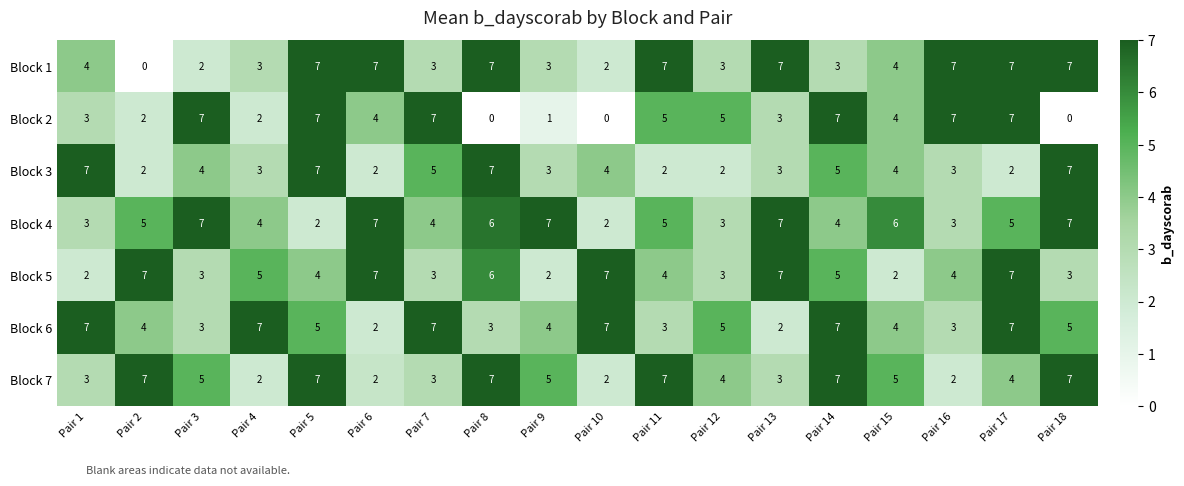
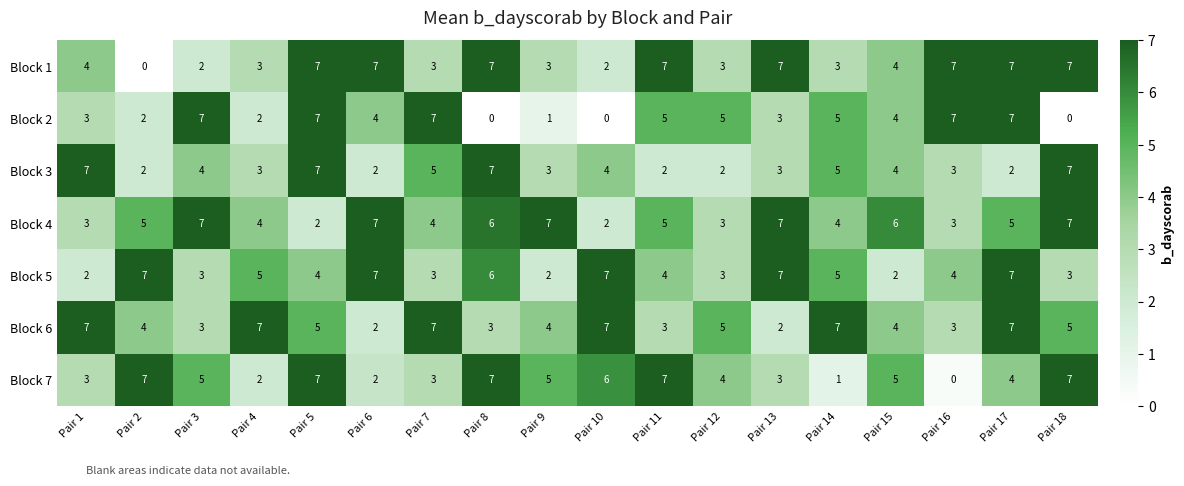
  {
    "Block 1": {
      "Pair 1": 4,
      "Pair 2": 0,
      "Pair 3": 2,
      "Pair 4": 3,
      "Pair 5": 7,
      "Pair 6": 7,
      "Pair 7": 3,
      "Pair 8": 7,
      "Pair 9": 3,
      "Pair 10": 2,
      "Pair 11": 7,
      "Pair 12": 3,
      "Pair 13": 7,
      "Pair 14": 3,
      "Pair 15": 4,
      "Pair 16": 7,
      "Pair 17": 7,
      "Pair 18": 7
    },
    "Block 2": {
      "Pair 1": 3,
      "Pair 2": 2,
      "Pair 3": 7,
      "Pair 4": 2,
      "Pair 5": 7,
      "Pair 6": 4,
      "Pair 7": 7,
      "Pair 8": 0,
      "Pair 9": 1,
      "Pair 10": 0,
      "Pair 11": 5,
      "Pair 12": 5,
      "Pair 13": 3,
-     "Pair 14": 7,
+     "Pair 14": 5,
      "Pair 15": 4,
      "Pair 16": 7,
      "Pair 17": 7,
      "Pair 18": 0
    },
    "Block 3": {
      "Pair 1": 7,
      "Pair 2": 2,
      "Pair 3": 4,
      "Pair 4": 3,
      "Pair 5": 7,
      "Pair 6": 2,
      "Pair 7": 5,
      "Pair 8": 7,
      "Pair 9": 3,
      "Pair 10": 4,
      "Pair 11": 2,
      "Pair 12": 2,
      "Pair 13": 3,
      "Pair 14": 5,
      "Pair 15": 4,
      "Pair 16": 3,
      "Pair 17": 2,
      "Pair 18": 7
    },
    "Block 4": {
      "Pair 1": 3,
      "Pair 2": 5,
      "Pair 3": 7,
      "Pair 4": 4,
      "Pair 5": 2,
      "Pair 6": 7,
      "Pair 7": 4,
      "Pair 8": 6,
      "Pair 9": 7,
      "Pair 10": 2,
      "Pair 11": 5,
      "Pair 12": 3,
      "Pair 13": 7,
      "Pair 14": 4,
      "Pair 15": 6,
      "Pair 16": 3,
      "Pair 17": 5,
      "Pair 18": 7
    },
    "Block 5": {
      "Pair 1": 2,
      "Pair 2": 7,
      "Pair 3": 3,
      "Pair 4": 5,
      "Pair 5": 4,
      "Pair 6": 7,
      "Pair 7": 3,
      "Pair 8": 6,
      "Pair 9": 2,
      "Pair 10": 7,
      "Pair 11": 4,
      "Pair 12": 3,
      "Pair 13": 7,
      "Pair 14": 5,
      "Pair 15": 2,
      "Pair 16": 4,
      "Pair 17": 7,
      "Pair 18": 3
    },
    "Block 6": {
      "Pair 1": 7,
      "Pair 2": 4,
      "Pair 3": 3,
      "Pair 4": 7,
      "Pair 5": 5,
      "Pair 6": 2,
      "Pair 7": 7,
      "Pair 8": 3,
      "Pair 9": 4,
      "Pair 10": 7,
      "Pair 11": 3,
      "Pair 12": 5,
      "Pair 13": 2,
      "Pair 14": 7,
      "Pair 15": 4,
      "Pair 16": 3,
      "Pair 17": 7,
      "Pair 18": 5
    },
    "Block 7": {
      "Pair 1": 3,
      "Pair 2": 7,
      "Pair 3": 5,
      "Pair 4": 2,
      "Pair 5": 7,
      "Pair 6": 2,
      "Pair 7": 3,
      "Pair 8": 7,
      "Pair 9": 5,
-     "Pair 10": 2,
+     "Pair 10": 6,
      "Pair 11": 7,
      "Pair 12": 4,
      "Pair 13": 3,
-     "Pair 14": 7,
+     "Pair 14": 1,
      "Pair 15": 5,
-     "Pair 16": 2,
+     "Pair 16": 0,
      "Pair 17": 4,
      "Pair 18": 7
    }
  }
